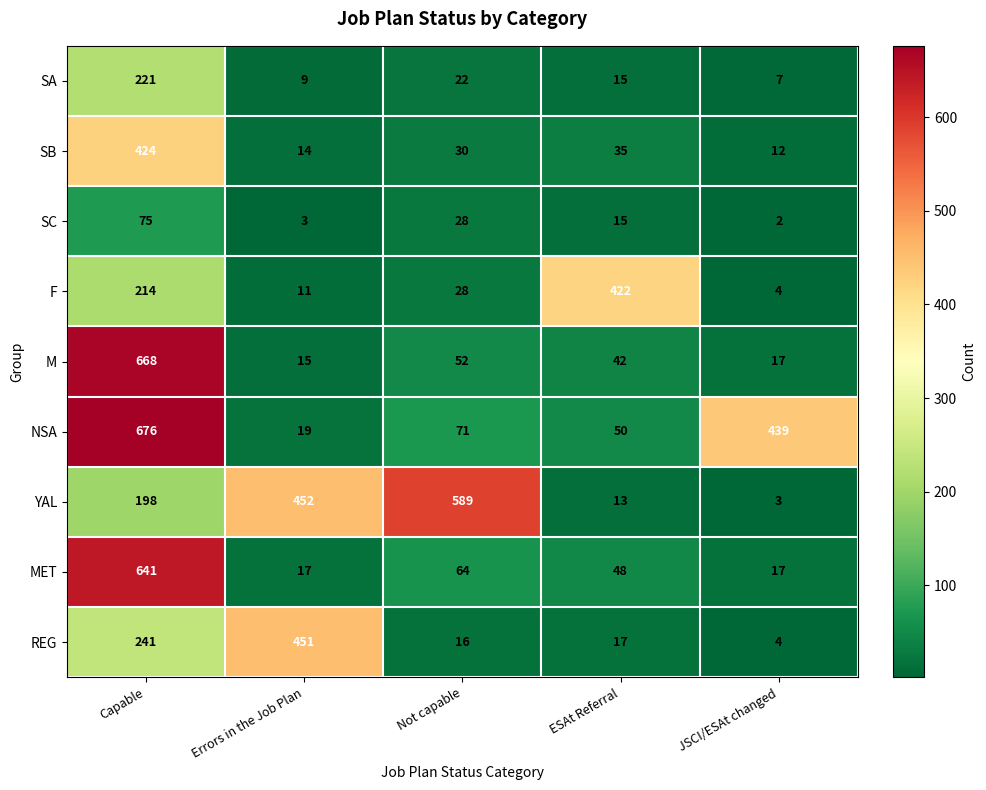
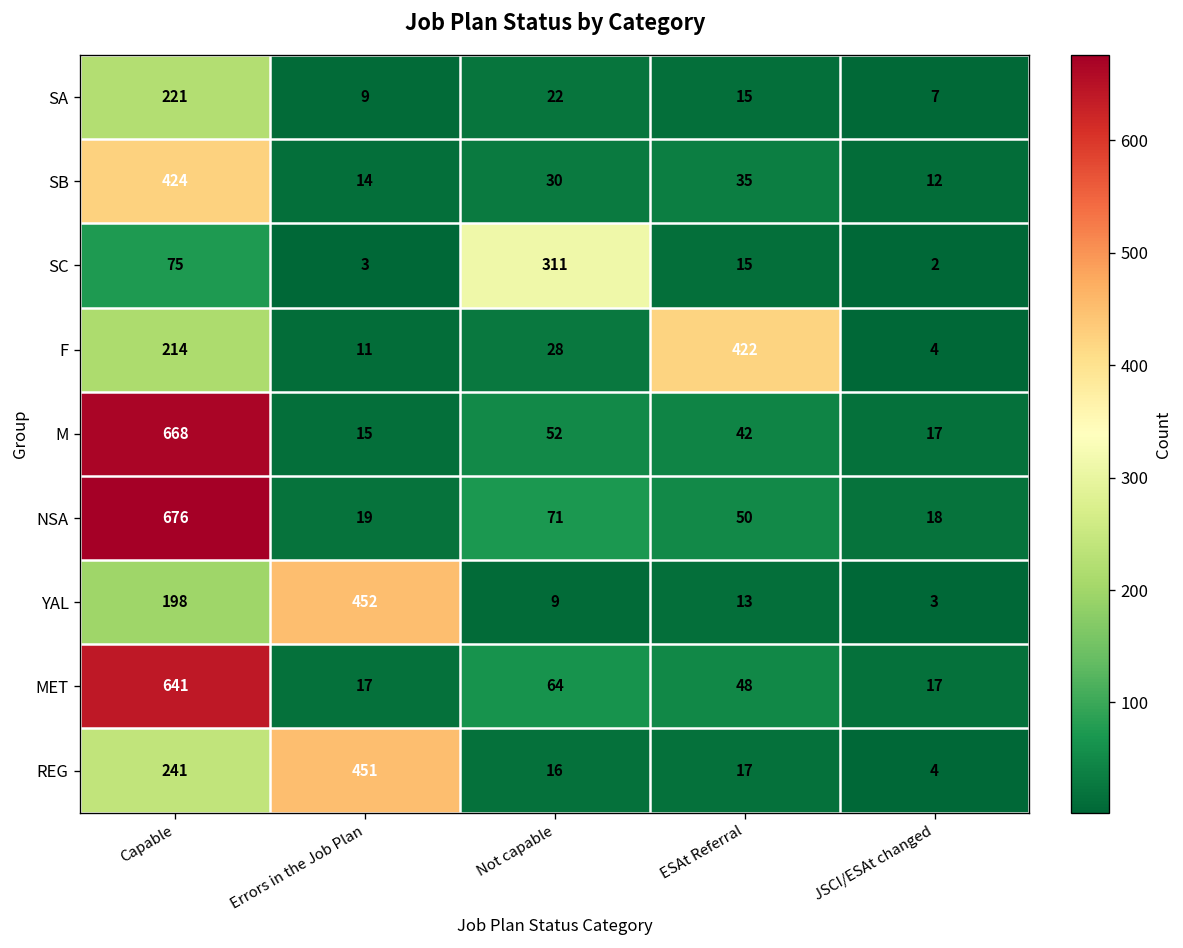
  {
    "SA": {
      "Capable": 221,
      "Errors in the Job Plan": 9,
      "Not capable": 22,
      "ESAt Referral": 15,
      "JSCI/ESAt changed": 7
    },
    "SB": {
      "Capable": 424,
      "Errors in the Job Plan": 14,
      "Not capable": 30,
      "ESAt Referral": 35,
      "JSCI/ESAt changed": 12
    },
    "SC": {
      "Capable": 75,
      "Errors in the Job Plan": 3,
-     "Not capable": 28,
+     "Not capable": 311,
      "ESAt Referral": 15,
      "JSCI/ESAt changed": 2
    },
    "F": {
      "Capable": 214,
      "Errors in the Job Plan": 11,
      "Not capable": 28,
      "ESAt Referral": 422,
      "JSCI/ESAt changed": 4
    },
    "M": {
      "Capable": 668,
      "Errors in the Job Plan": 15,
      "Not capable": 52,
      "ESAt Referral": 42,
      "JSCI/ESAt changed": 17
    },
    "NSA": {
      "Capable": 676,
      "Errors in the Job Plan": 19,
      "Not capable": 71,
      "ESAt Referral": 50,
-     "JSCI/ESAt changed": 439
+     "JSCI/ESAt changed": 18
    },
    "YAL": {
      "Capable": 198,
      "Errors in the Job Plan": 452,
-     "Not capable": 589,
+     "Not capable": 9,
      "ESAt Referral": 13,
      "JSCI/ESAt changed": 3
    },
    "MET": {
      "Capable": 641,
      "Errors in the Job Plan": 17,
      "Not capable": 64,
      "ESAt Referral": 48,
      "JSCI/ESAt changed": 17
    },
    "REG": {
      "Capable": 241,
      "Errors in the Job Plan": 451,
      "Not capable": 16,
      "ESAt Referral": 17,
      "JSCI/ESAt changed": 4
    }
  }
